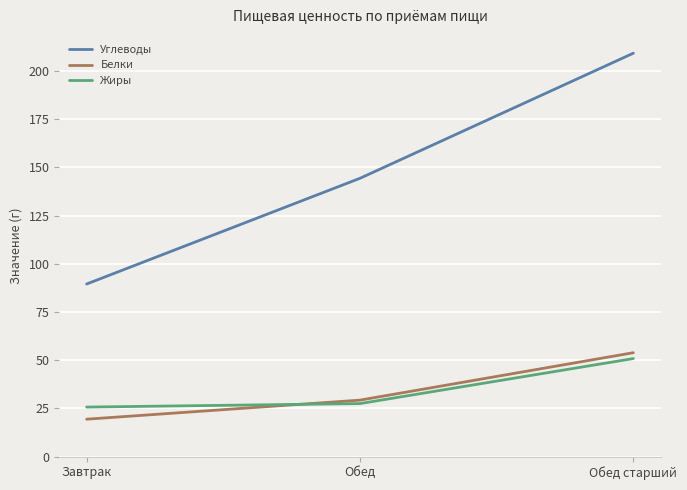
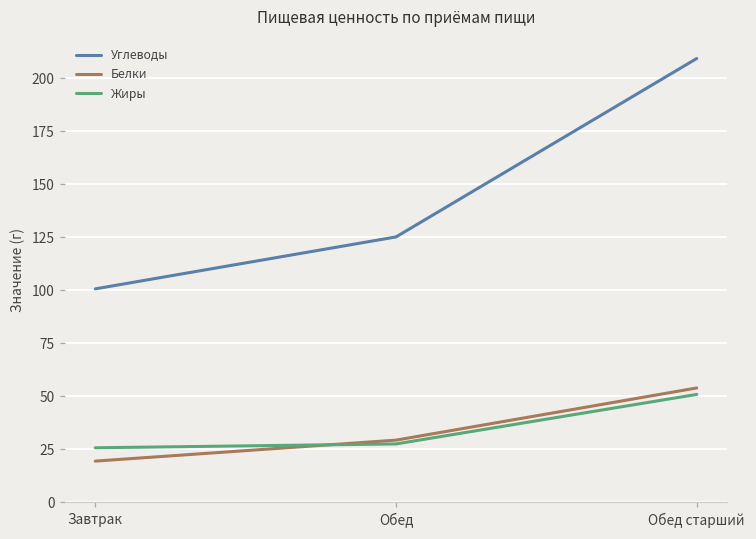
  {
    "Углеводы": {
-     "Завтрак": 90,
-     "Обед": 144,
+     "Завтрак": 101,
+     "Обед": 125,
      "Обед старший": 209
    },
    "Белки": {
      "Завтрак": 19,
      "Обед": 29,
      "Обед старший": 54
    },
    "Жиры": {
      "Завтрак": 26,
      "Обед": 28,
      "Обед старший": 51
    }
  }
